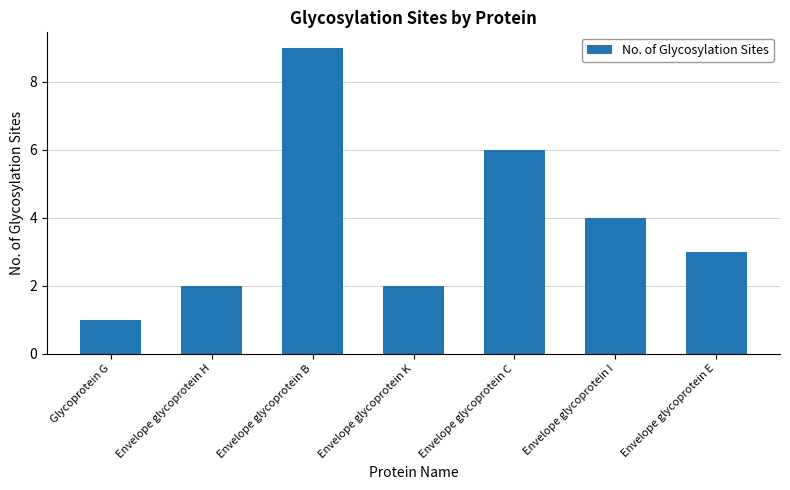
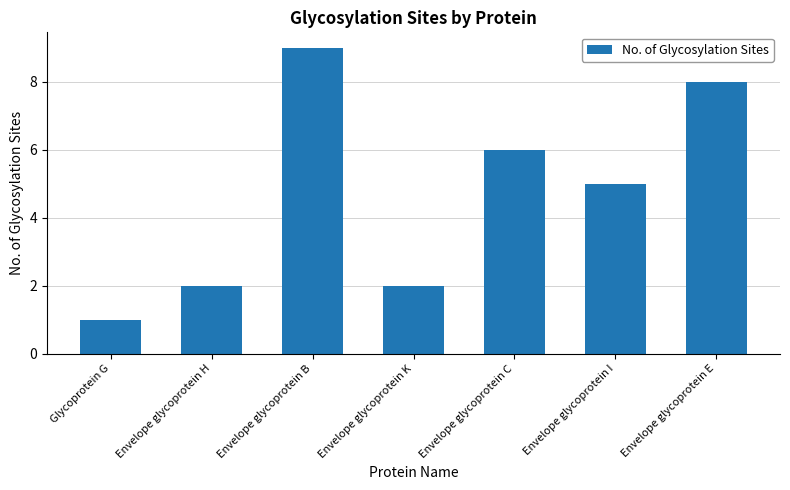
  {
    "Glycoprotein G": 1,
    "Envelope glycoprotein H": 2,
    "Envelope glycoprotein B": 9,
    "Envelope glycoprotein K": 2,
    "Envelope glycoprotein C": 6,
-   "Envelope glycoprotein I": 4,
-   "Envelope glycoprotein E": 3
+   "Envelope glycoprotein I": 5,
+   "Envelope glycoprotein E": 8
  }
